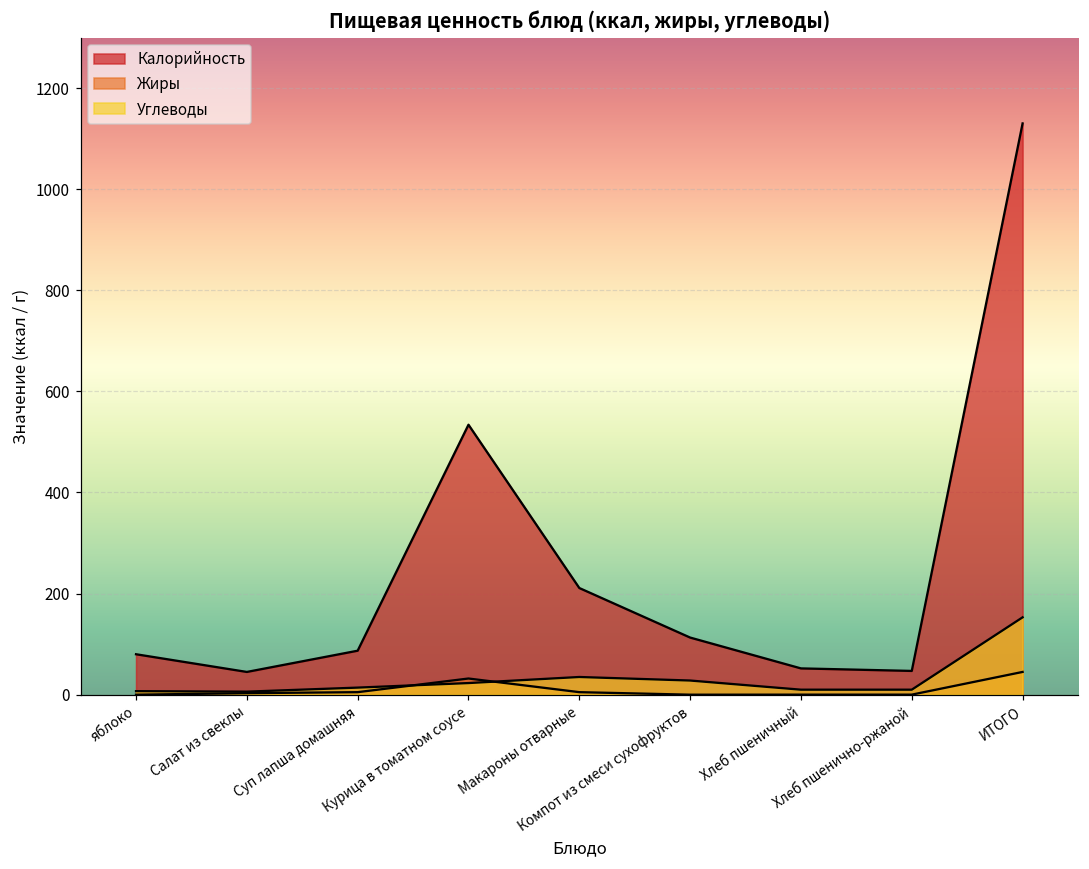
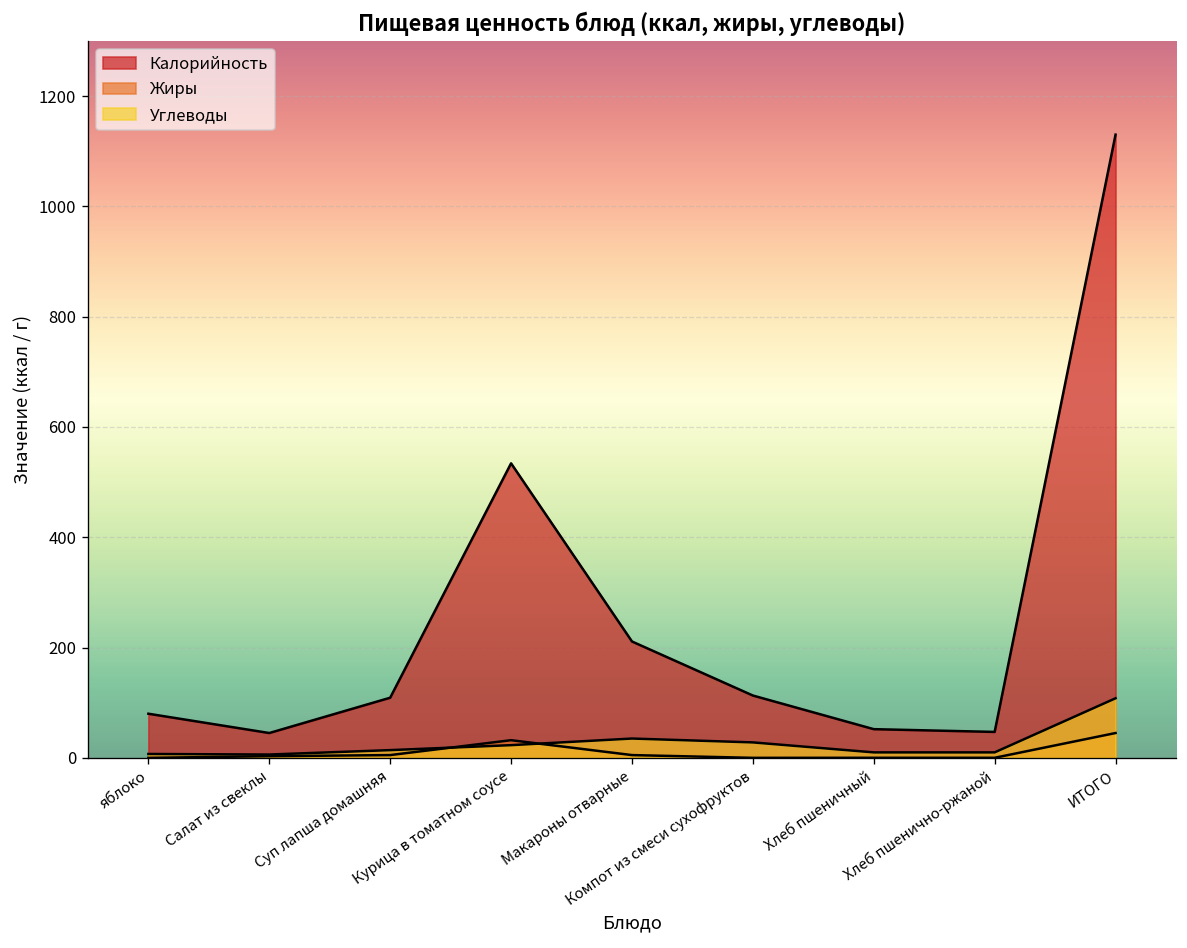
  {
    "Калорийность": {
      "яблоко": 80,
      "Салат из свеклы": 50,
-     "Суп лапша домашняя": 90,
+     "Суп лапша домашняя": 110,
      "Курица в томатном соусе": 530,
      "Макароны отварные": 210,
      "Компот из смеси сухофруктов": 110,
      "Хлеб пшеничный": 50,
      "Хлеб пшенично-ржаной": 50,
      "ИТОГО": 1130
    },
    "Жиры": {
      "яблоко": 0,
      "Суп лапша домашняя": 10,
      "Курица в томатном соусе": 30,
      "Макароны отварные": 10,
      "Компот из смеси сухофруктов": 0,
      "Хлеб пшеничный": 0,
      "Хлеб пшенично-ржаной": 0,
      "ИТОГО": 50
    },
    "Углеводы": {
      "яблоко": 10,
      "Суп лапша домашняя": 10,
      "Курица в томатном соусе": 20,
      "Макароны отварные": 40,
      "Компот из смеси сухофруктов": 30,
      "Хлеб пшеничный": 10,
      "Хлеб пшенично-ржаной": 10,
-     "ИТОГО": 150
+     "ИТОГО": 110
    }
  }
